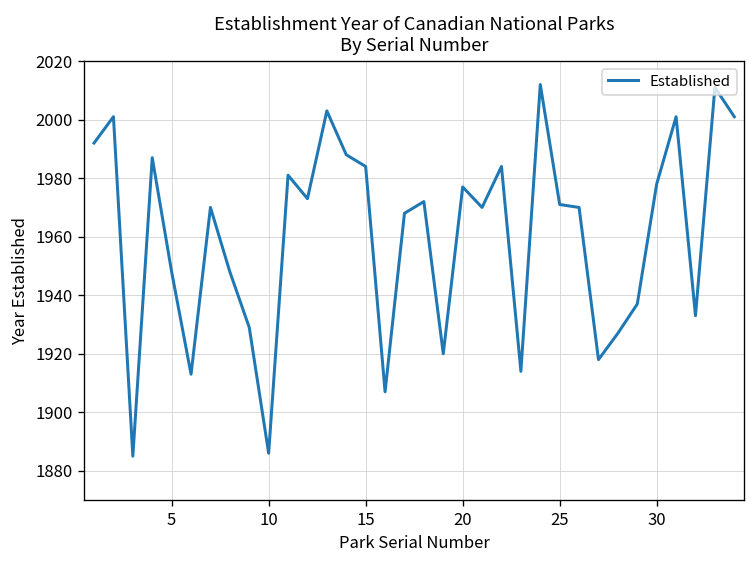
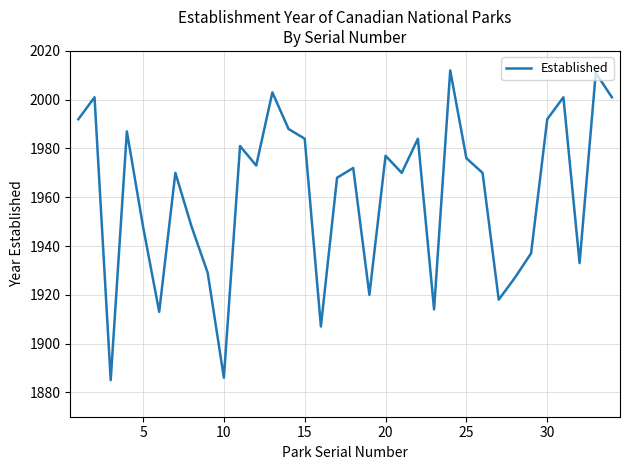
  {
    "5": 1948,
    "10": 1886,
    "15": 1984,
    "20": 1977,
-   "25": 1971,
-   "30": 1978
+   "25": 1976,
+   "30": 1992
  }
